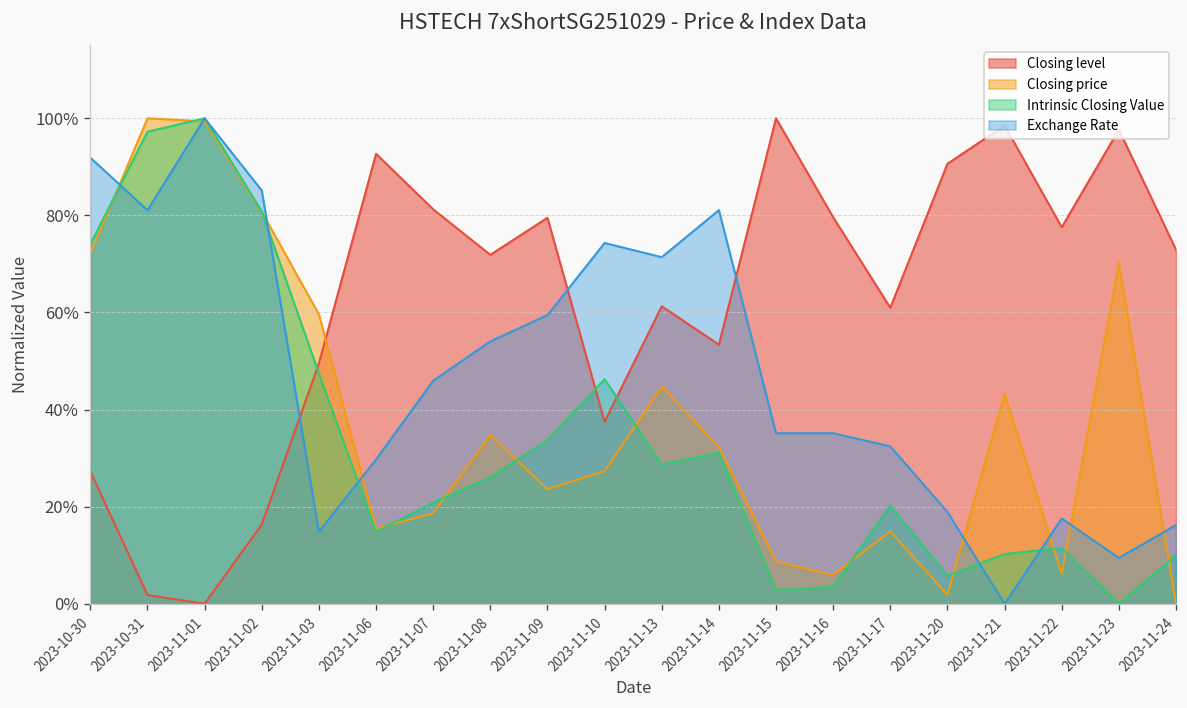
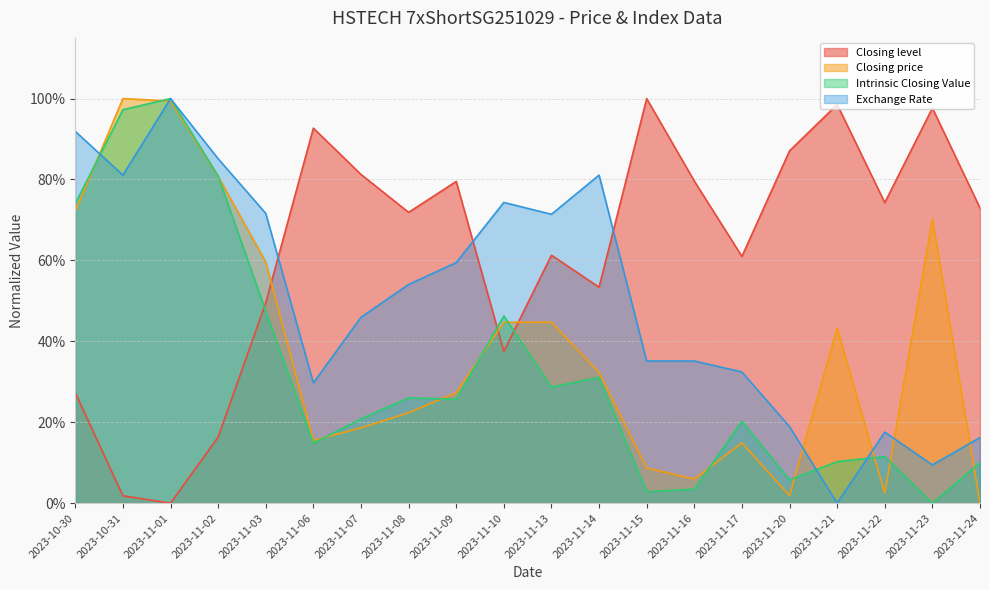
  {
    "Closing level": {
      "2023-10-30": "27%",
      "2023-10-31": "2%",
      "2023-11-01": "0%",
      "2023-11-02": "16%",
      "2023-11-03": "50%",
      "2023-11-06": "93%",
      "2023-11-07": "81%",
      "2023-11-08": "72%",
      "2023-11-09": "80%",
      "2023-11-10": "38%",
      "2023-11-13": "61%",
      "2023-11-14": "53%",
      "2023-11-15": "100%",
      "2023-11-16": "80%",
      "2023-11-17": "61%",
-     "2023-11-20": "91%",
-     "2023-11-22": "78%",
+     "2023-11-20": "87%",
+     "2023-11-22": "74%",
      "2023-11-24": "73%"
    },
    "Closing price": {
      "2023-10-30": "72%",
      "2023-10-31": "100%",
      "2023-11-03": "60%",
      "2023-11-06": "16%",
      "2023-11-07": "19%",
-     "2023-11-08": "35%",
-     "2023-11-09": "24%",
-     "2023-11-10": "27%",
+     "2023-11-08": "22%",
+     "2023-11-09": "27%",
+     "2023-11-10": "45%",
      "2023-11-13": "45%",
      "2023-11-14": "32%",
      "2023-11-15": "9%",
      "2023-11-16": "6%",
      "2023-11-17": "15%",
      "2023-11-20": "2%",
      "2023-11-21": "43%",
-     "2023-11-22": "6%",
+     "2023-11-22": "2%",
      "2023-11-23": "70%",
      "2023-11-24": "0%"
    },
    "Intrinsic Closing Value": {
      "2023-10-30": "74%",
      "2023-10-31": "97%",
      "2023-11-03": "47%",
      "2023-11-06": "15%",
      "2023-11-07": "21%",
      "2023-11-08": "26%",
-     "2023-11-09": "34%",
+     "2023-11-09": "26%",
      "2023-11-10": "46%",
      "2023-11-13": "29%",
      "2023-11-14": "31%",
      "2023-11-15": "3%",
      "2023-11-16": "3%",
      "2023-11-17": "20%",
      "2023-11-20": "6%",
      "2023-11-21": "10%",
      "2023-11-22": "12%",
      "2023-11-23": "0%",
      "2023-11-24": "10%"
    },
    "Exchange Rate": {
      "2023-10-30": "92%",
      "2023-10-31": "81%",
      "2023-11-02": "85%",
-     "2023-11-03": "15%",
+     "2023-11-03": "72%",
      "2023-11-06": "30%",
      "2023-11-07": "46%",
      "2023-11-08": "54%",
      "2023-11-09": "59%",
      "2023-11-10": "74%",
      "2023-11-13": "71%",
      "2023-11-14": "81%",
      "2023-11-15": "35%",
      "2023-11-16": "35%",
      "2023-11-17": "32%",
      "2023-11-20": "19%",
      "2023-11-21": "0%",
      "2023-11-22": "18%",
      "2023-11-23": "9%",
      "2023-11-24": "16%"
    }
  }
